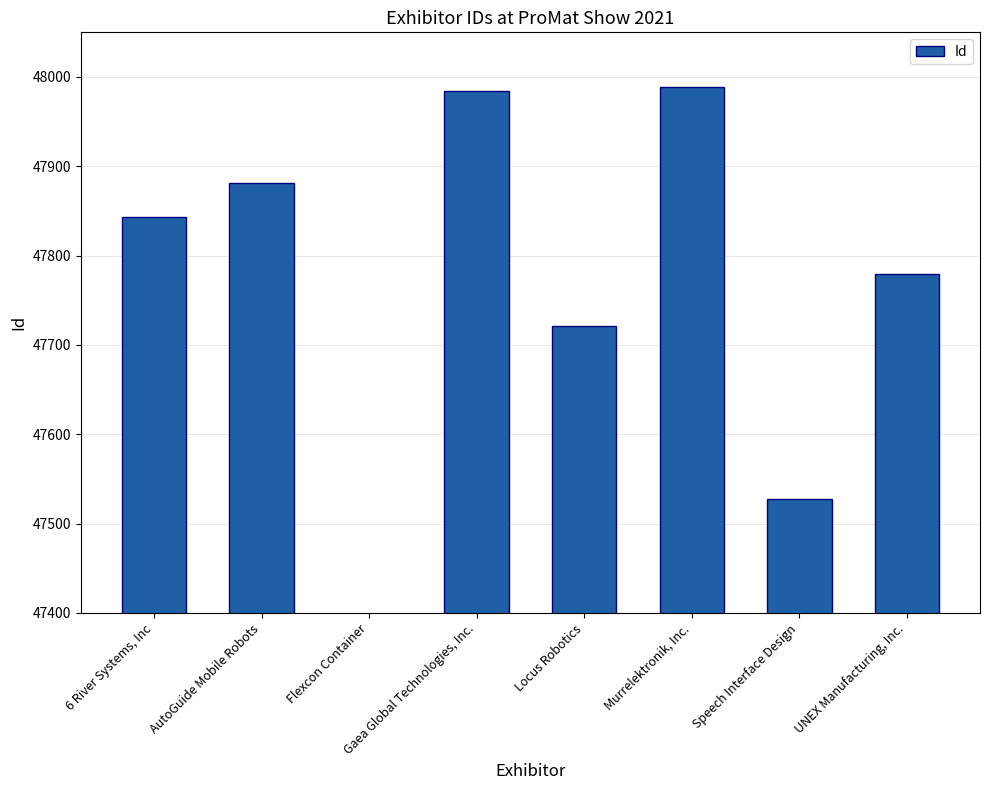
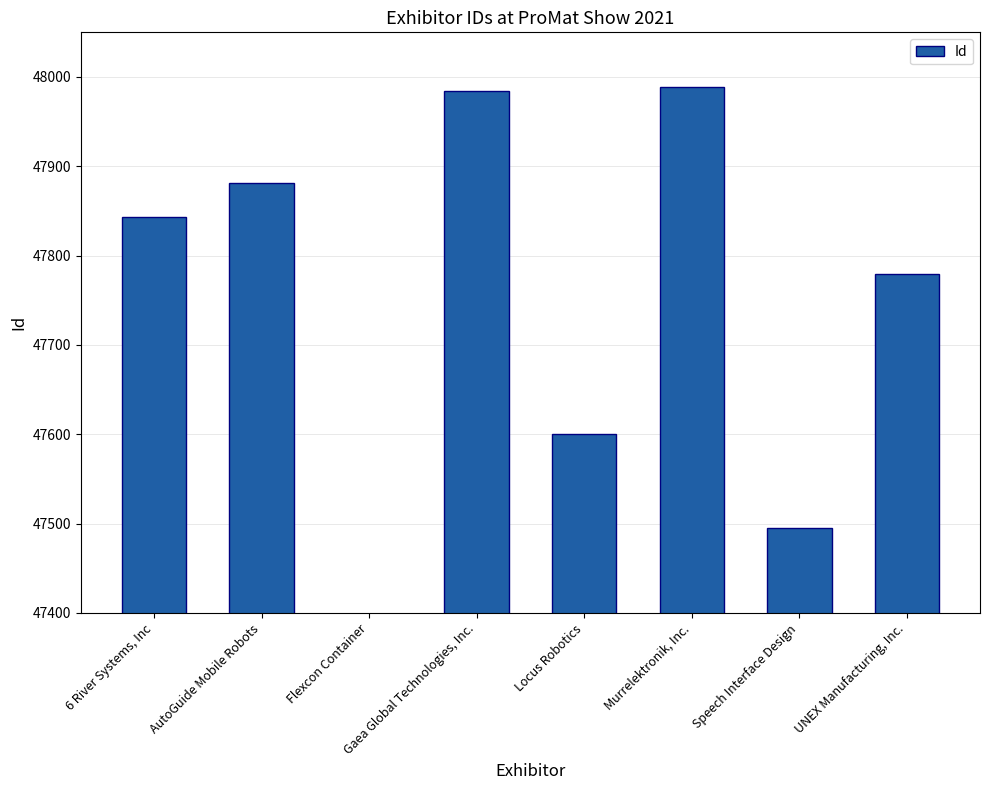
  {
    "6 River Systems, Inc": 47840,
    "AutoGuide Mobile Robots": 47880,
    "Gaea Global Technologies, Inc.": 47980,
-   "Locus Robotics": 47720,
+   "Locus Robotics": 47600,
    "Murrelektronik, Inc.": 47990,
-   "Speech Interface Design": 47530,
+   "Speech Interface Design": 47500,
    "UNEX Manufacturing, Inc.": 47780
  }
